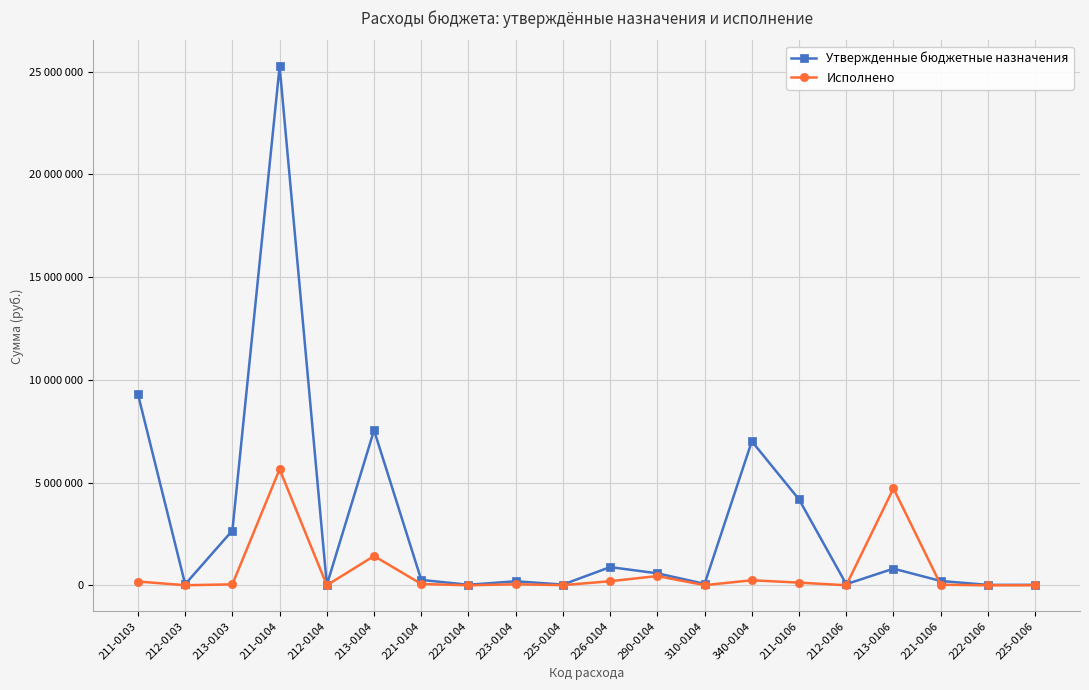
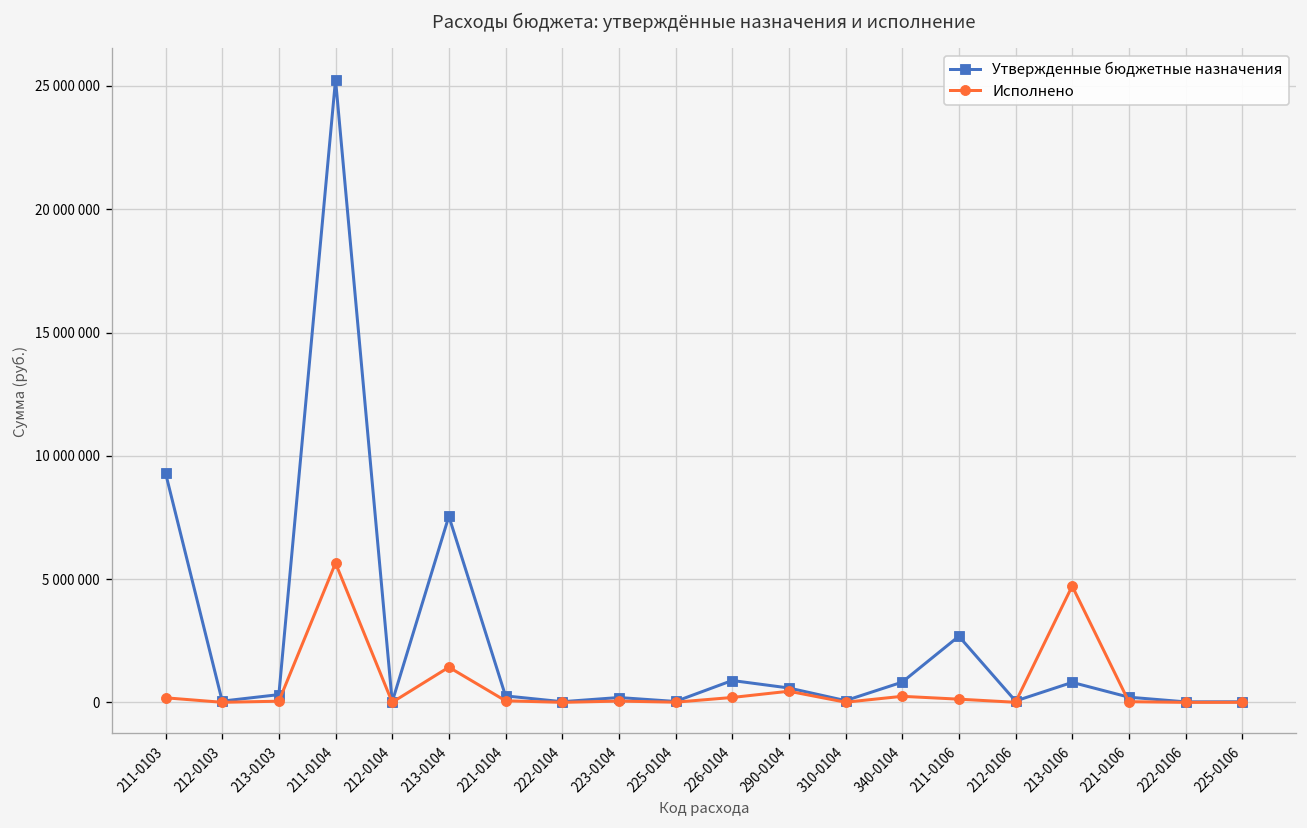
  {
    "Утвержденные бюджетные назначения": {
      "211-0103": 9300000,
-     "213-0103": 2700000,
+     "213-0103": 300000,
      "211-0104": 25300000,
      "213-0104": 7500000,
      "221-0104": 300000,
      "223-0104": 200000,
      "226-0104": 900000,
      "290-0104": 600000,
-     "340-0104": 7000000,
-     "211-0106": 4200000,
+     "340-0104": 800000,
+     "211-0106": 2700000,
      "213-0106": 800000,
      "221-0106": 200000
    },
    "Исполнено": {
      "211-0103": 200000,
      "213-0103": 0,
      "211-0104": 5600000,
      "213-0104": 1400000,
      "221-0104": 100000,
      "223-0104": 100000,
      "226-0104": 200000,
      "290-0104": 500000,
      "340-0104": 200000,
      "211-0106": 100000,
      "213-0106": 4700000,
      "221-0106": 0
    }
  }
